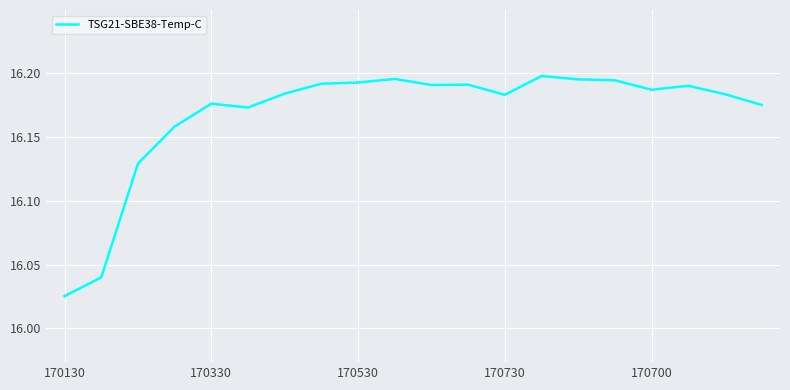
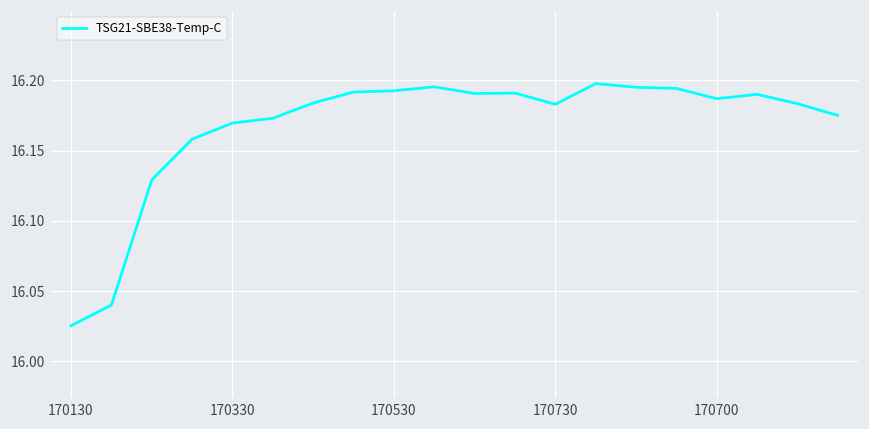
  {
    "170130": 16.025,
-   "170330": 16.176,
+   "170330": 16.170,
    "170730": 16.183
  }
